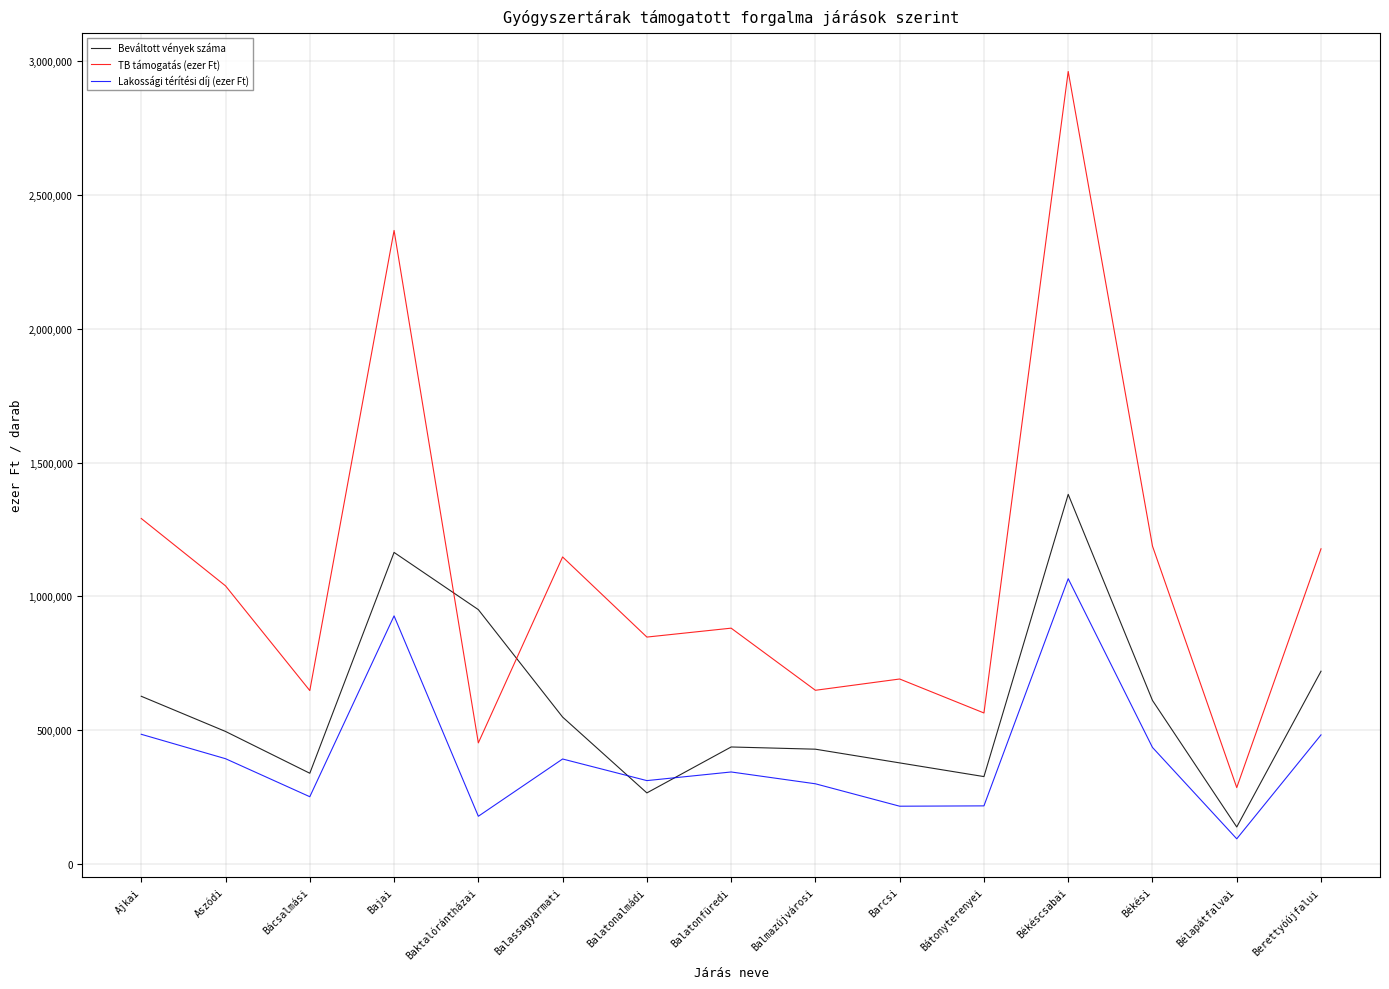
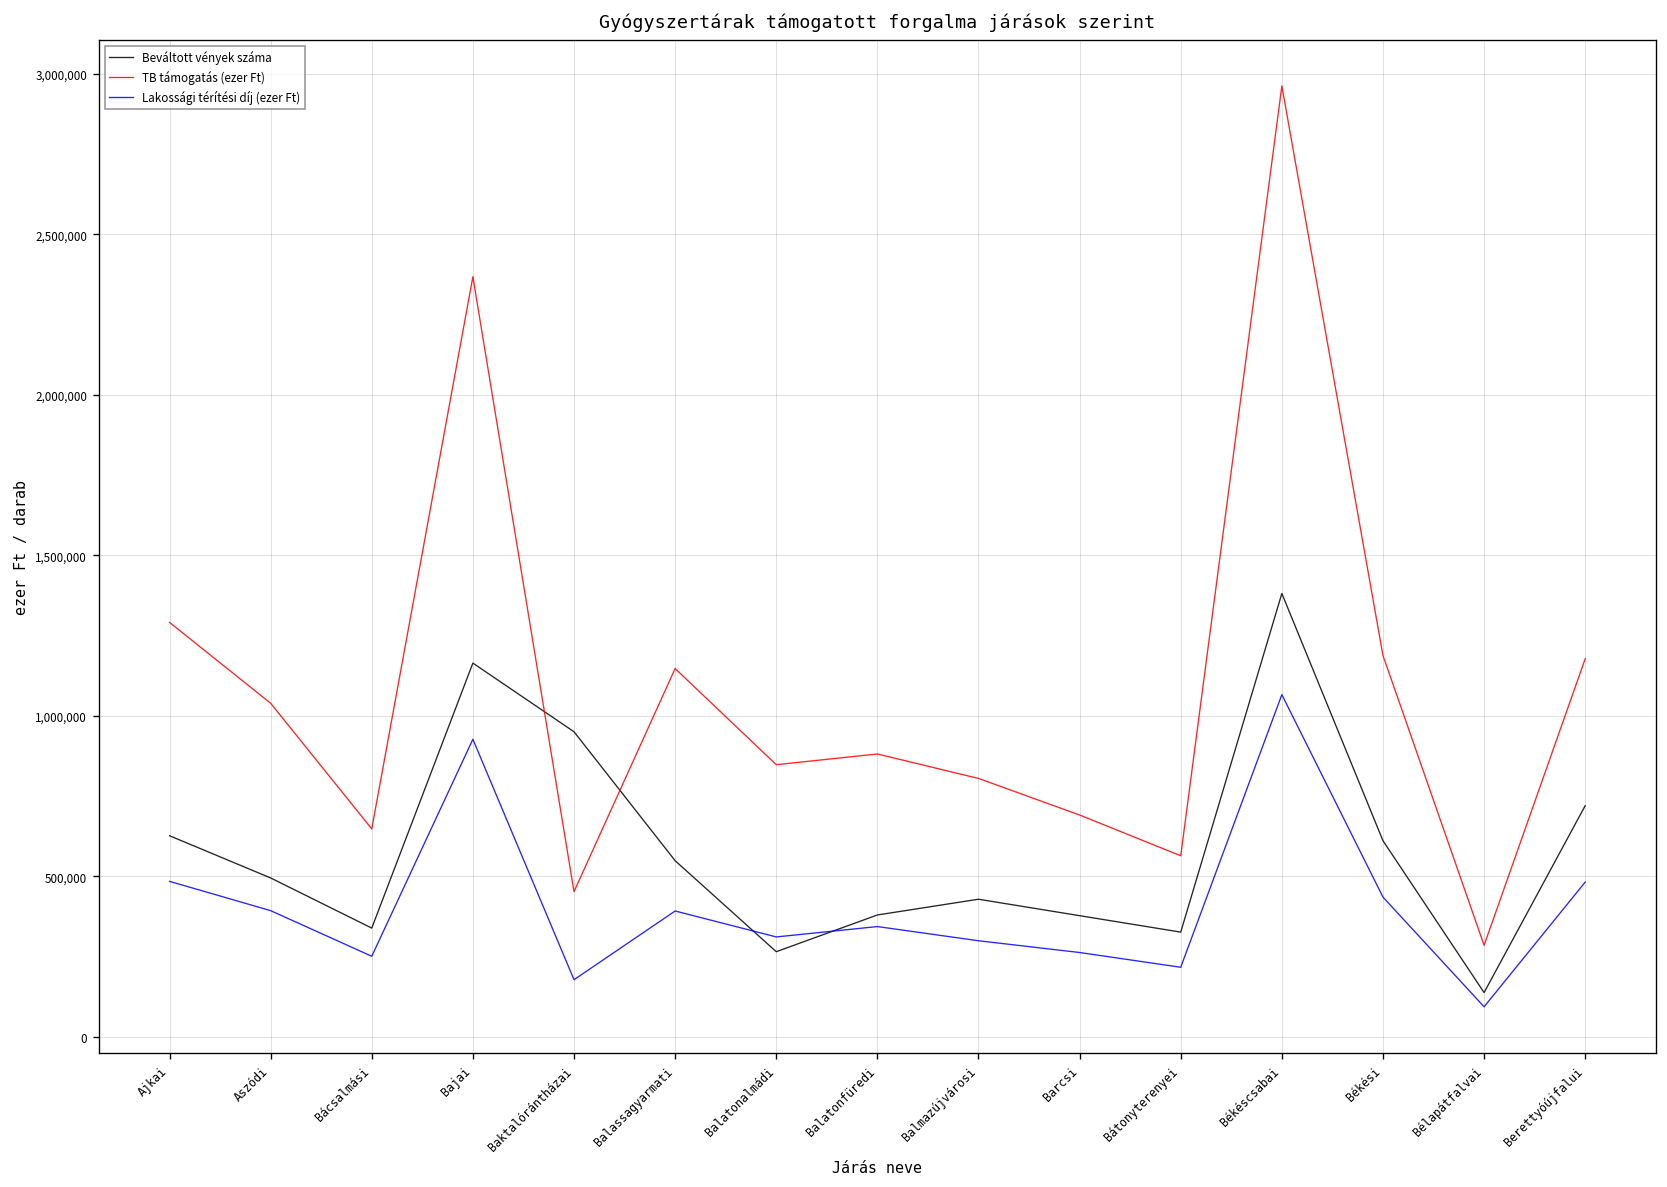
  {
    "Beváltott vények száma": {
      "Ajkai": "630,000",
      "Aszódi": "490,000",
      "Bácsalmási": "340,000",
      "Bajai": "1,160,000",
      "Baktalórántházai": "950,000",
      "Balassagyarmati": "550,000",
      "Balatonalmádi": "270,000",
-     "Balatonfüredi": "440,000",
+     "Balatonfüredi": "380,000",
      "Balmazújvárosi": "430,000",
      "Barcsi": "380,000",
      "Bátonyterenyei": "330,000",
      "Békéscsabai": "1,380,000",
      "Békési": "610,000",
      "Bélapátfalvai": "140,000",
      "Berettyóújfalui": "720,000"
    },
    "TB támogatás (ezer Ft)": {
      "Ajkai": "1,290,000",
      "Aszódi": "1,040,000",
      "Bácsalmási": "650,000",
      "Bajai": "2,370,000",
      "Baktalórántházai": "450,000",
      "Balassagyarmati": "1,150,000",
      "Balatonalmádi": "850,000",
      "Balatonfüredi": "880,000",
-     "Balmazújvárosi": "650,000",
+     "Balmazújvárosi": "810,000",
      "Barcsi": "690,000",
      "Bátonyterenyei": "560,000",
      "Békéscsabai": "2,960,000",
      "Békési": "1,190,000",
      "Bélapátfalvai": "290,000",
      "Berettyóújfalui": "1,180,000"
    },
    "Lakossági térítési díj (ezer Ft)": {
      "Ajkai": "480,000",
      "Aszódi": "390,000",
      "Bácsalmási": "250,000",
      "Bajai": "930,000",
      "Baktalórántházai": "180,000",
      "Balassagyarmati": "390,000",
      "Balatonalmádi": "310,000",
      "Balatonfüredi": "340,000",
      "Balmazújvárosi": "300,000",
-     "Barcsi": "220,000",
+     "Barcsi": "260,000",
      "Bátonyterenyei": "220,000",
      "Békéscsabai": "1,070,000",
      "Békési": "440,000",
      "Bélapátfalvai": "90,000",
      "Berettyóújfalui": "480,000"
    }
  }
